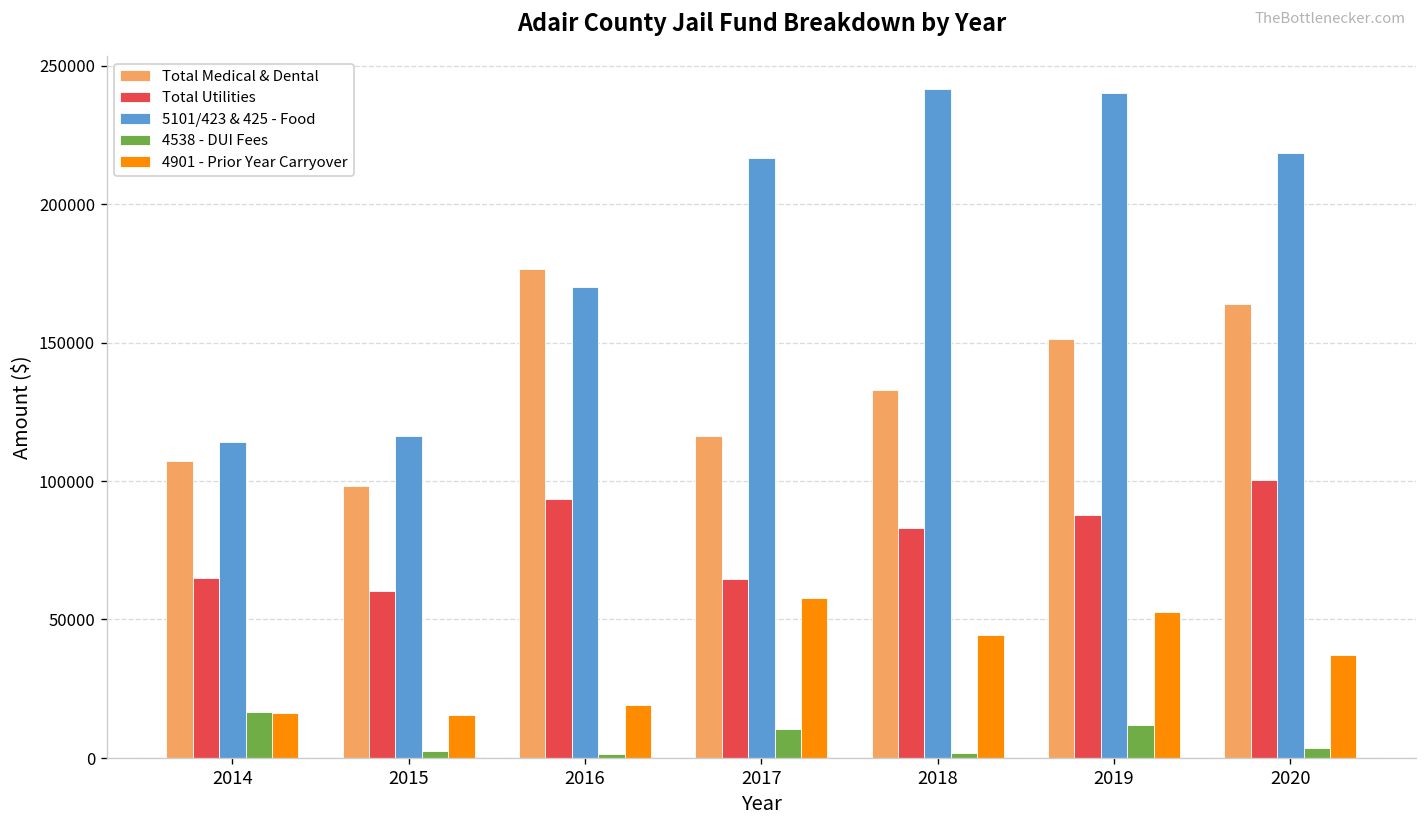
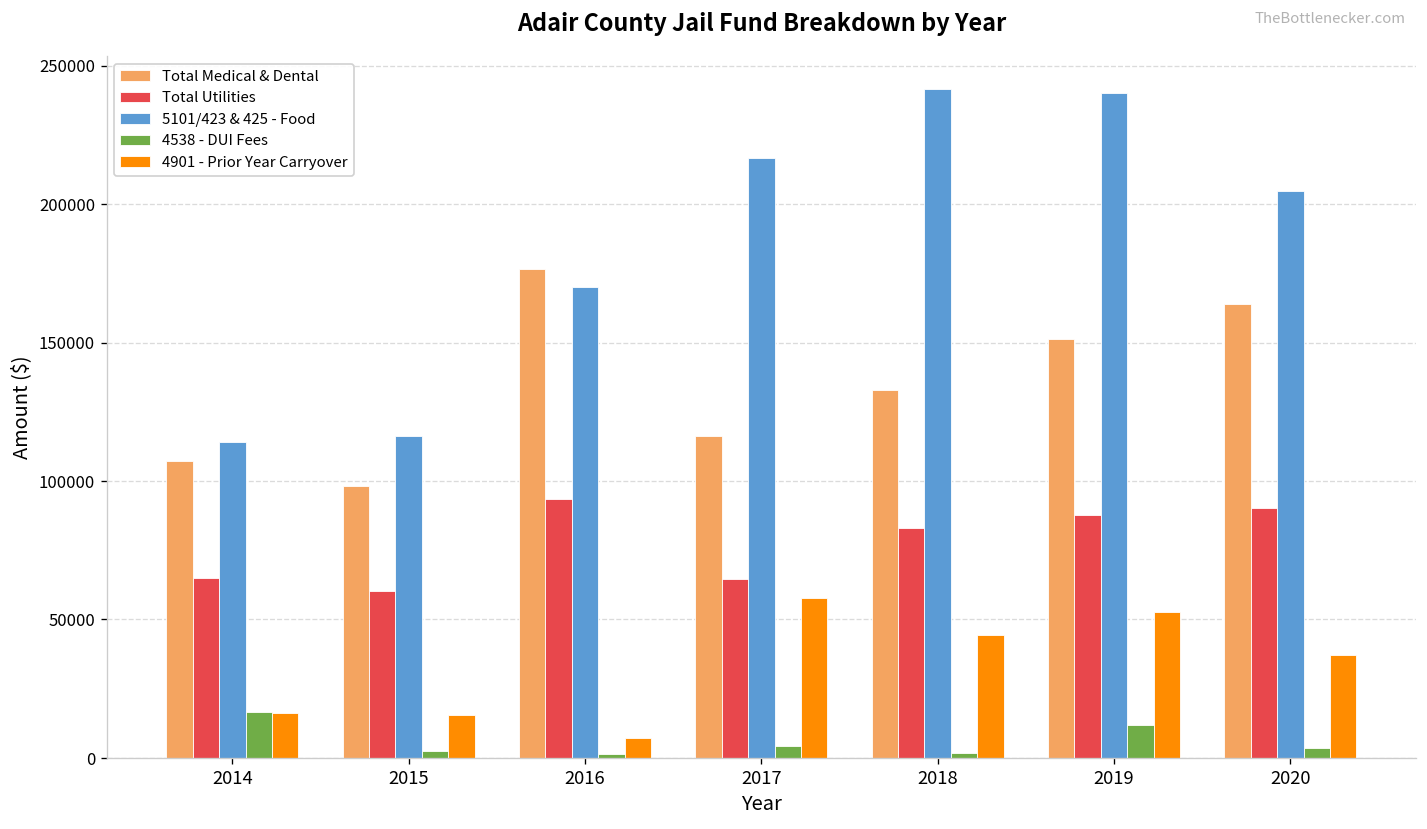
  {
    "Total Medical & Dental": {
      "2014": 107000,
      "2015": 98000,
      "2016": 176000,
      "2017": 116000,
      "2018": 133000,
      "2019": 151000,
      "2020": 164000
    },
    "Total Utilities": {
      "2014": 65000,
      "2015": 60000,
      "2016": 94000,
      "2017": 65000,
      "2018": 83000,
      "2019": 88000,
-     "2020": 100000
+     "2020": 90000
    },
    "5101/423 & 425 - Food": {
      "2014": 114000,
      "2015": 116000,
      "2016": 170000,
      "2017": 217000,
      "2018": 241000,
      "2019": 240000,
-     "2020": 218000
+     "2020": 205000
    },
    "4538 - DUI Fees": {
      "2014": 17000,
      "2015": 2000,
      "2016": 1000,
-     "2017": 10000,
+     "2017": 4000,
      "2018": 2000,
      "2019": 12000,
      "2020": 3000
    },
    "4901 - Prior Year Carryover": {
      "2014": 16000,
      "2015": 15000,
-     "2016": 19000,
+     "2016": 7000,
      "2017": 58000,
      "2018": 45000,
      "2019": 53000,
      "2020": 37000
    }
  }
